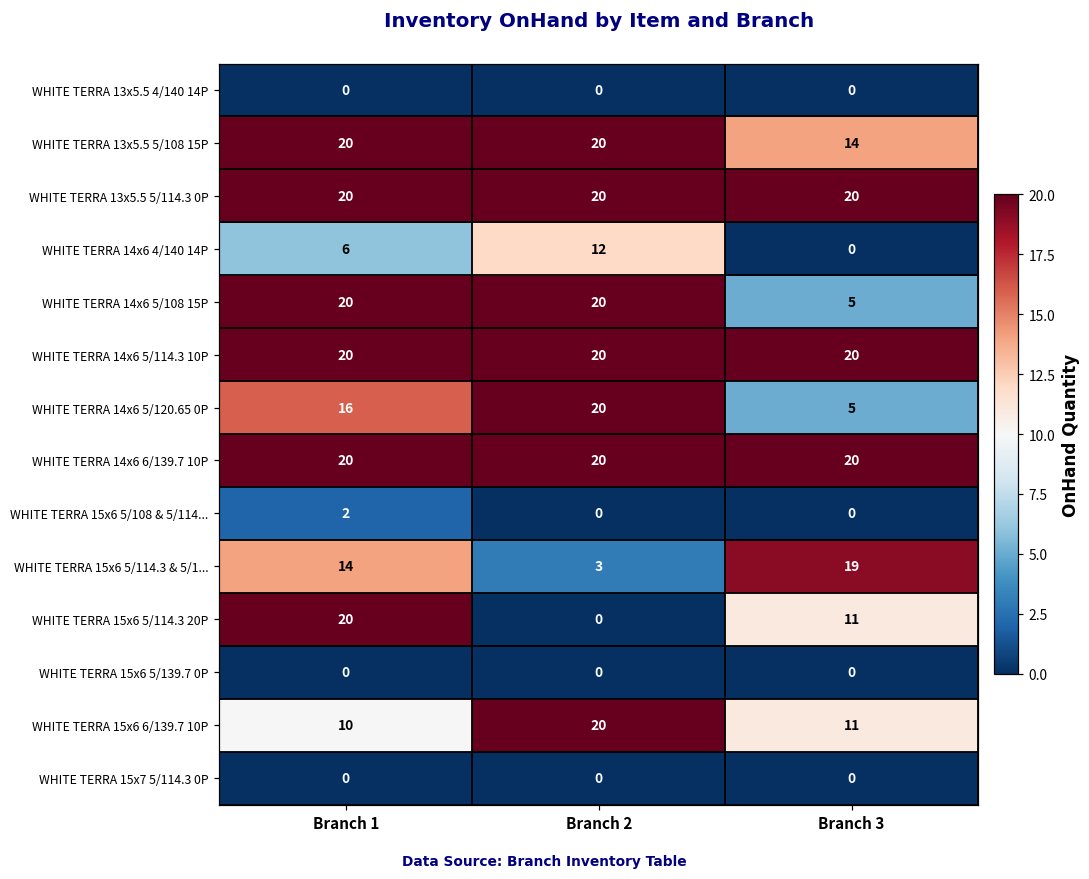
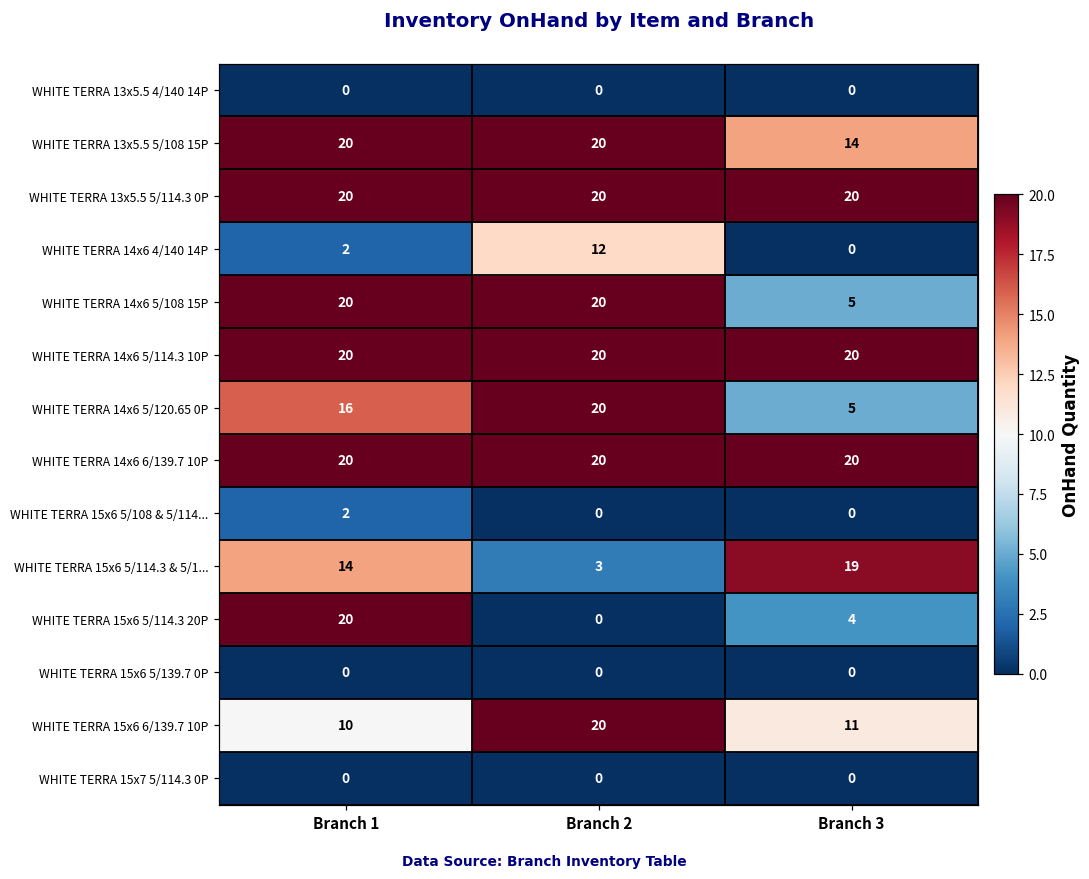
  {
    "WHITE TERRA 13x5.5 4/140 14P": {
      "Branch 1": 0,
      "Branch 2": 0,
      "Branch 3": 0
    },
    "WHITE TERRA 13x5.5 5/108 15P": {
      "Branch 1": 20,
      "Branch 2": 20,
      "Branch 3": 14
    },
    "WHITE TERRA 13x5.5 5/114.3 0P": {
      "Branch 1": 20,
      "Branch 2": 20,
      "Branch 3": 20
    },
    "WHITE TERRA 14x6 4/140 14P": {
-     "Branch 1": 6,
+     "Branch 1": 2,
      "Branch 2": 12,
      "Branch 3": 0
    },
    "WHITE TERRA 14x6 5/108 15P": {
      "Branch 1": 20,
      "Branch 2": 20,
      "Branch 3": 5
    },
    "WHITE TERRA 14x6 5/114.3 10P": {
      "Branch 1": 20,
      "Branch 2": 20,
      "Branch 3": 20
    },
    "WHITE TERRA 14x6 5/120.65 0P": {
      "Branch 1": 16,
      "Branch 2": 20,
      "Branch 3": 5
    },
    "WHITE TERRA 14x6 6/139.7 10P": {
      "Branch 1": 20,
      "Branch 2": 20,
      "Branch 3": 20
    },
    "WHITE TERRA 15x6 5/108 & 5/114...": {
      "Branch 1": 2,
      "Branch 2": 0,
      "Branch 3": 0
    },
    "WHITE TERRA 15x6 5/114.3 & 5/1...": {
      "Branch 1": 14,
      "Branch 2": 3,
      "Branch 3": 19
    },
    "WHITE TERRA 15x6 5/114.3 20P": {
      "Branch 1": 20,
      "Branch 2": 0,
-     "Branch 3": 11
+     "Branch 3": 4
    },
    "WHITE TERRA 15x6 5/139.7 0P": {
      "Branch 1": 0,
      "Branch 2": 0,
      "Branch 3": 0
    },
    "WHITE TERRA 15x6 6/139.7 10P": {
      "Branch 1": 10,
      "Branch 2": 20,
      "Branch 3": 11
    },
    "WHITE TERRA 15x7 5/114.3 0P": {
      "Branch 1": 0,
      "Branch 2": 0,
      "Branch 3": 0
    }
  }
